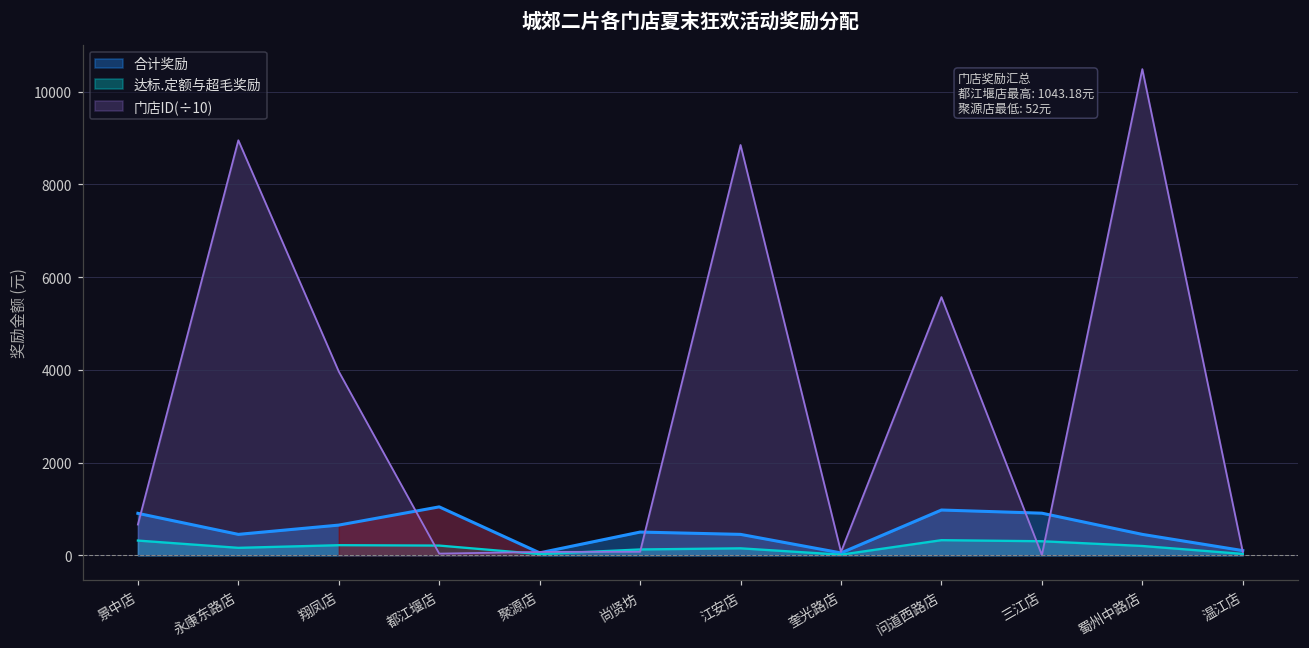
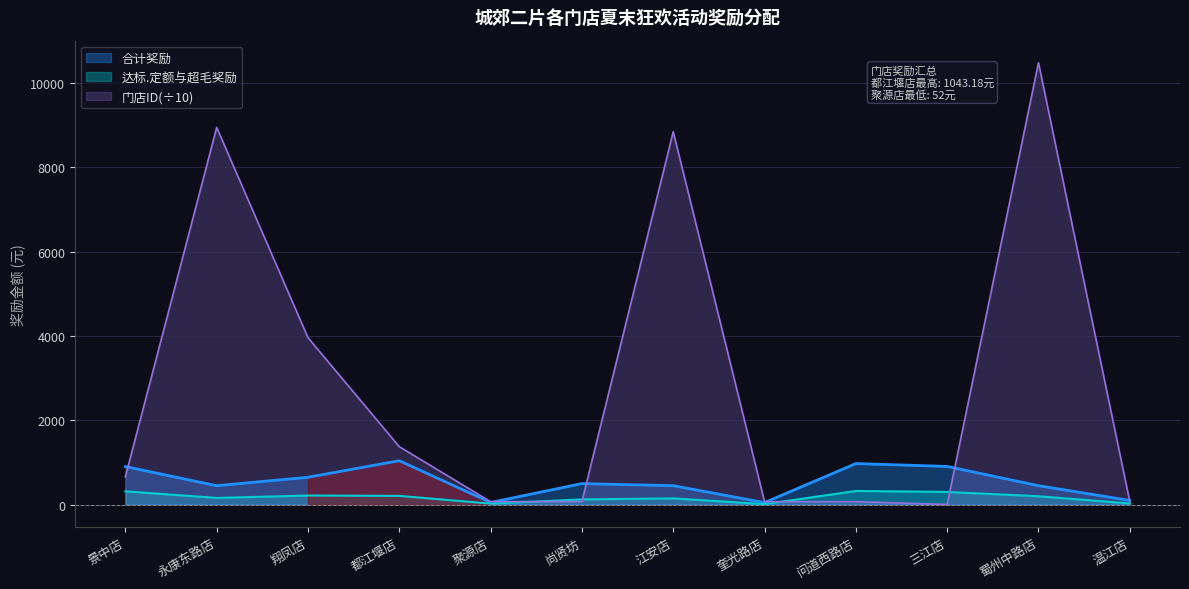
  {
    "门店ID(÷10)": {
      "景中店": 700,
      "永康东路店": 8900,
      "翔凤店": 4000,
-     "都江堰店": 0,
+     "都江堰店": 1400,
      "江安店": 8800,
-     "问道西路店": 5600,
+     "问道西路店": 100,
      "三江店": 0,
      "蜀州中路店": 10500
    }
  }
